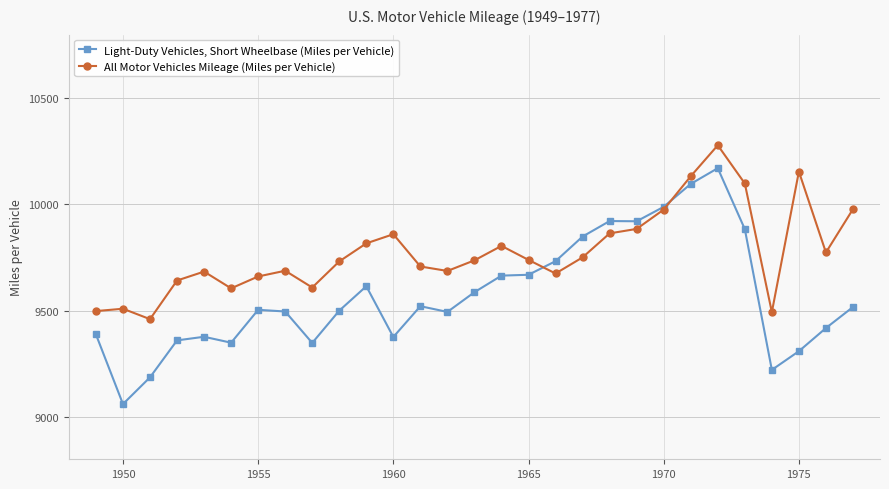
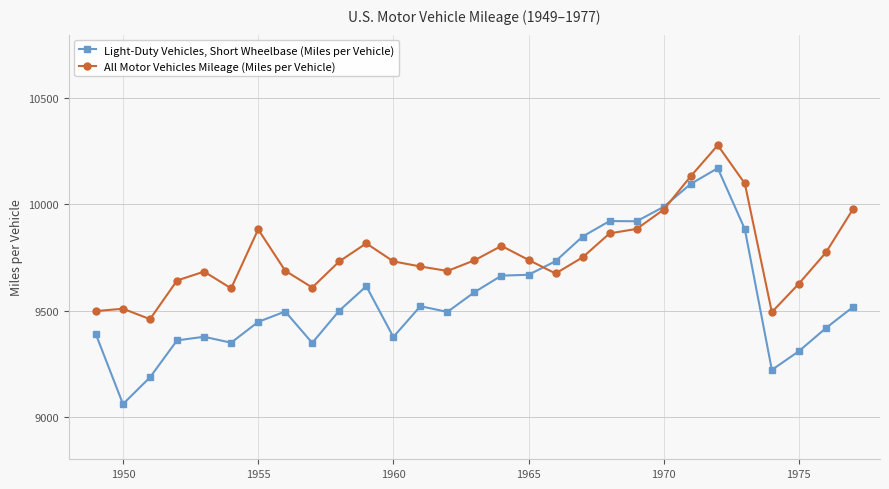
  {
    "Light-Duty Vehicles, Short Wheelbase (Miles per Vehicle)": {
      "1950": 9060,
-     "1955": 9500,
+     "1955": 9450,
      "1960": 9380,
      "1965": 9670,
      "1970": 9990,
      "1975": 9310
    },
    "All Motor Vehicles Mileage (Miles per Vehicle)": {
      "1950": 9510,
-     "1955": 9660,
-     "1960": 9860,
+     "1955": 9880,
+     "1960": 9730,
      "1965": 9740,
      "1970": 9980,
-     "1975": 10160
+     "1975": 9630
    }
  }
